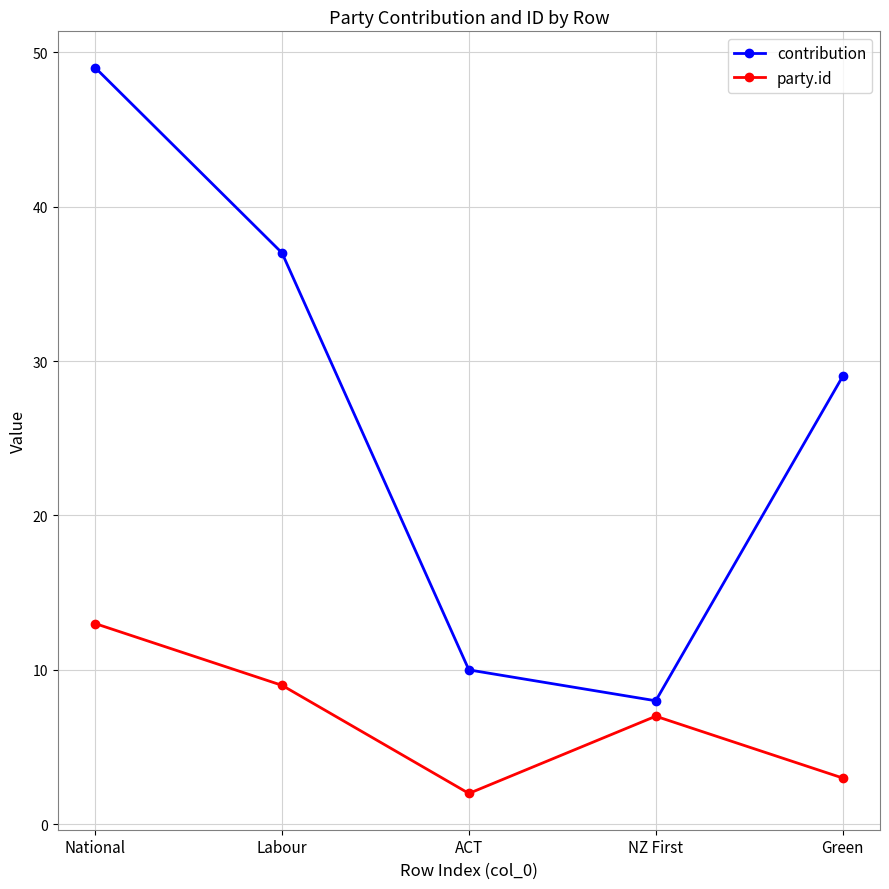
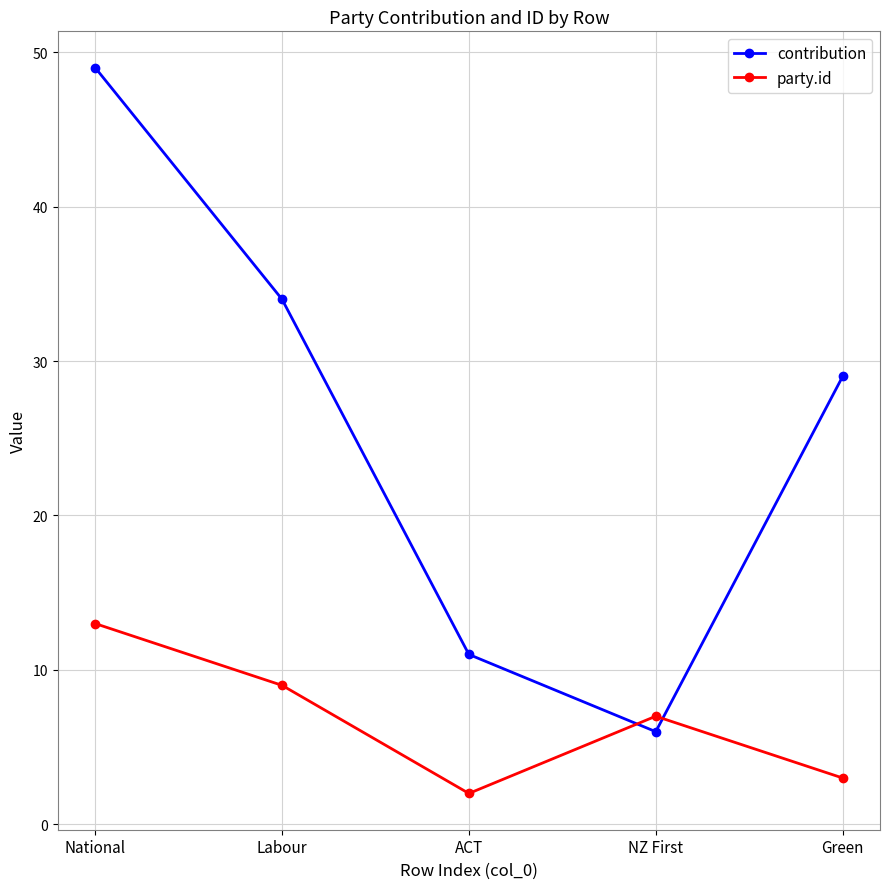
  {
    "contribution": {
      "National": 49,
-     "Labour": 37,
-     "ACT": 10,
-     "NZ First": 8,
+     "Labour": 34,
+     "ACT": 11,
+     "NZ First": 6,
      "Green": 29
    },
    "party.id": {
      "National": 13,
      "Labour": 9,
      "ACT": 2,
      "NZ First": 7,
      "Green": 3
    }
  }
